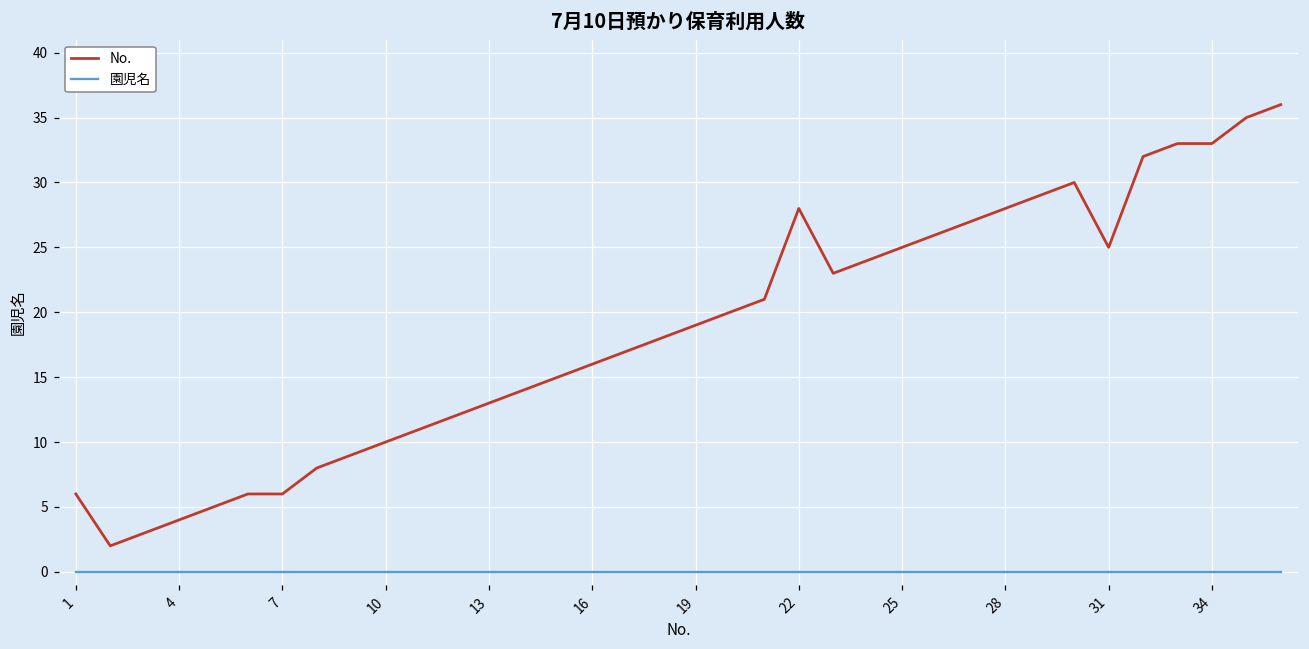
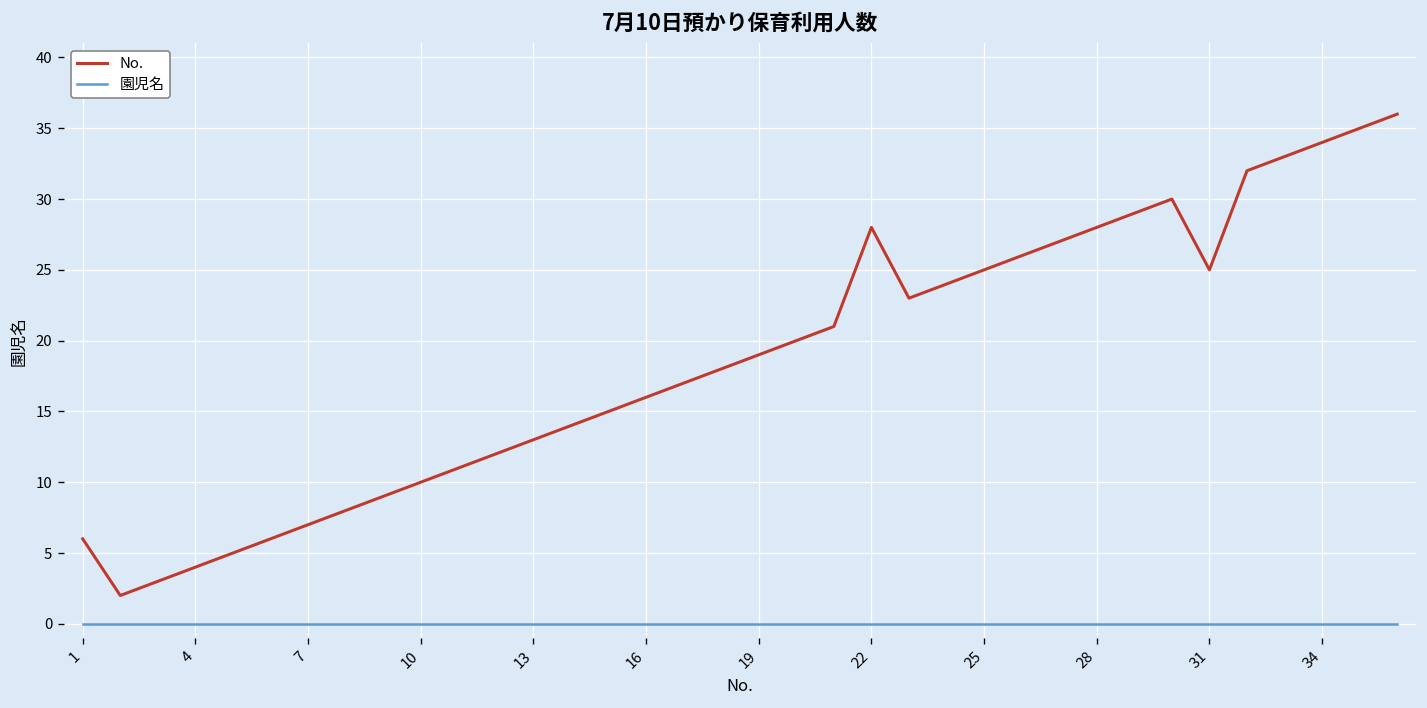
  {
    "No.": {
      "1": 6,
      "4": 4,
-     "7": 6,
+     "7": 7,
      "10": 10,
      "13": 13,
      "16": 16,
      "19": 19,
      "22": 28,
      "25": 25,
      "28": 28,
      "31": 25,
-     "34": 33
+     "34": 34
    },
    "園児名": {
      "1": 0,
      "4": 0,
      "7": 0,
      "10": 0,
      "13": 0,
      "16": 0,
      "19": 0,
      "22": 0,
      "25": 0,
      "28": 0,
      "31": 0,
      "34": 0
    }
  }
